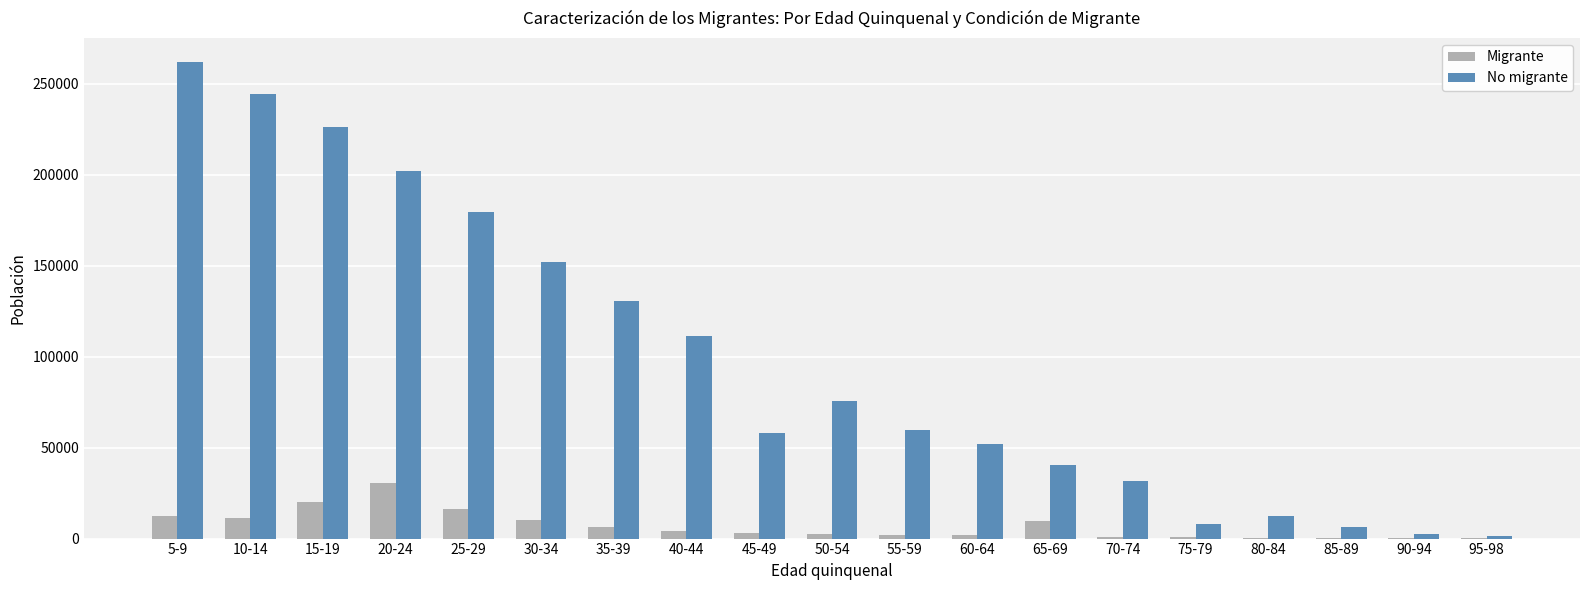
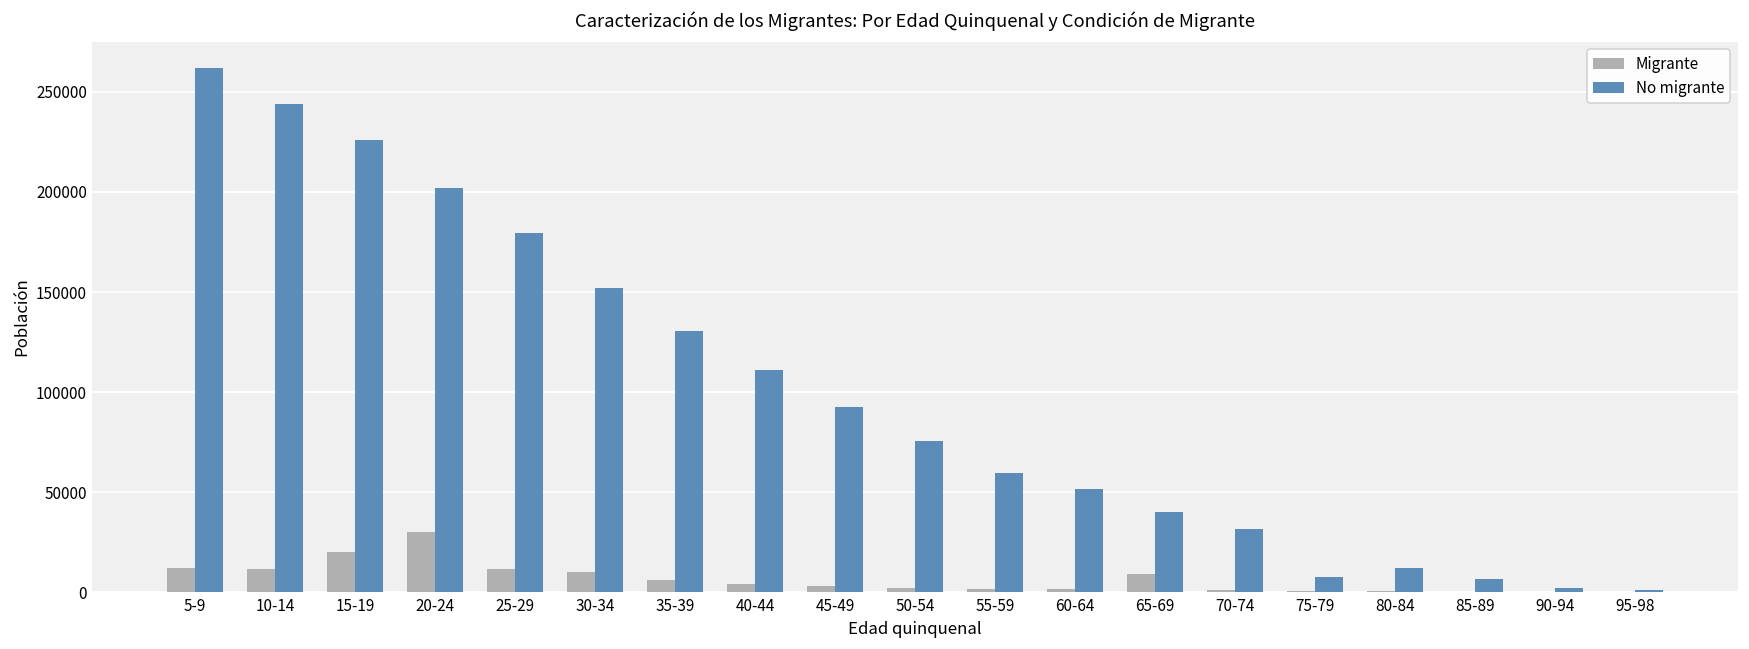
  {
    "Migrante": {
      "5-9": 12000,
      "10-14": 11000,
      "15-19": 20000,
      "20-24": 30000,
-     "25-29": 16000,
+     "25-29": 11000,
      "30-34": 10000,
      "35-39": 6000,
      "40-44": 4000,
      "45-49": 3000,
      "50-54": 2000,
      "55-59": 2000,
      "60-64": 2000,
      "65-69": 9000
    },
    "No migrante": {
      "5-9": 262000,
      "10-14": 244000,
      "15-19": 226000,
      "20-24": 202000,
      "25-29": 180000,
      "30-34": 152000,
      "35-39": 130000,
      "40-44": 111000,
-     "45-49": 58000,
+     "45-49": 93000,
      "50-54": 75000,
      "55-59": 60000,
      "60-64": 52000,
      "65-69": 40000,
      "70-74": 32000,
      "75-79": 8000,
      "80-84": 12000,
      "85-89": 7000,
      "90-94": 2000,
      "95-98": 1000
    }
  }
